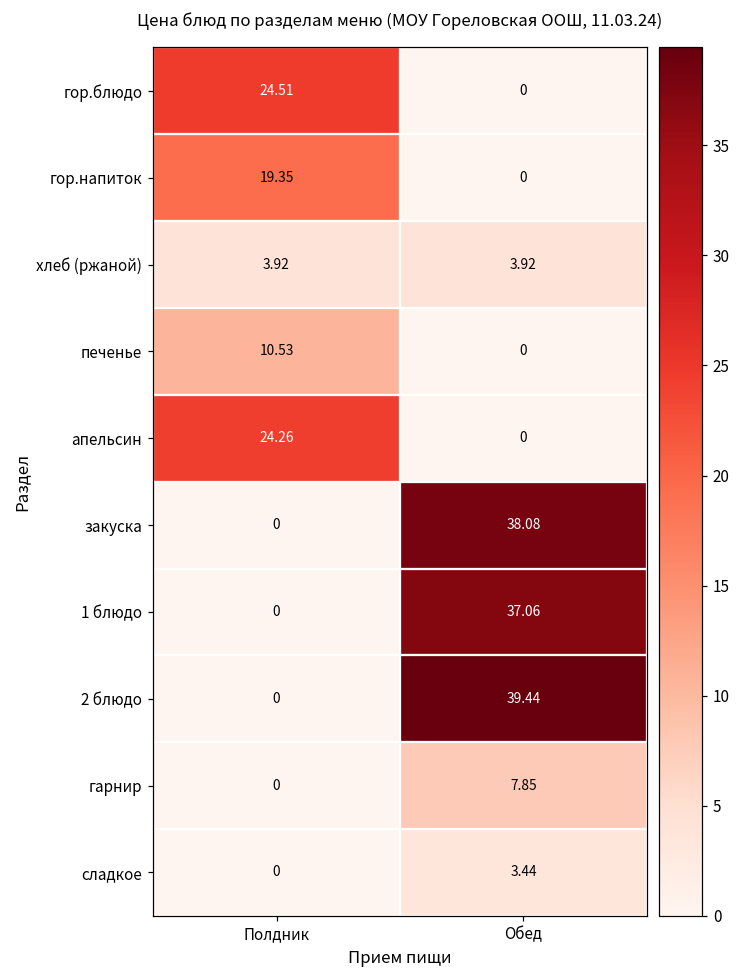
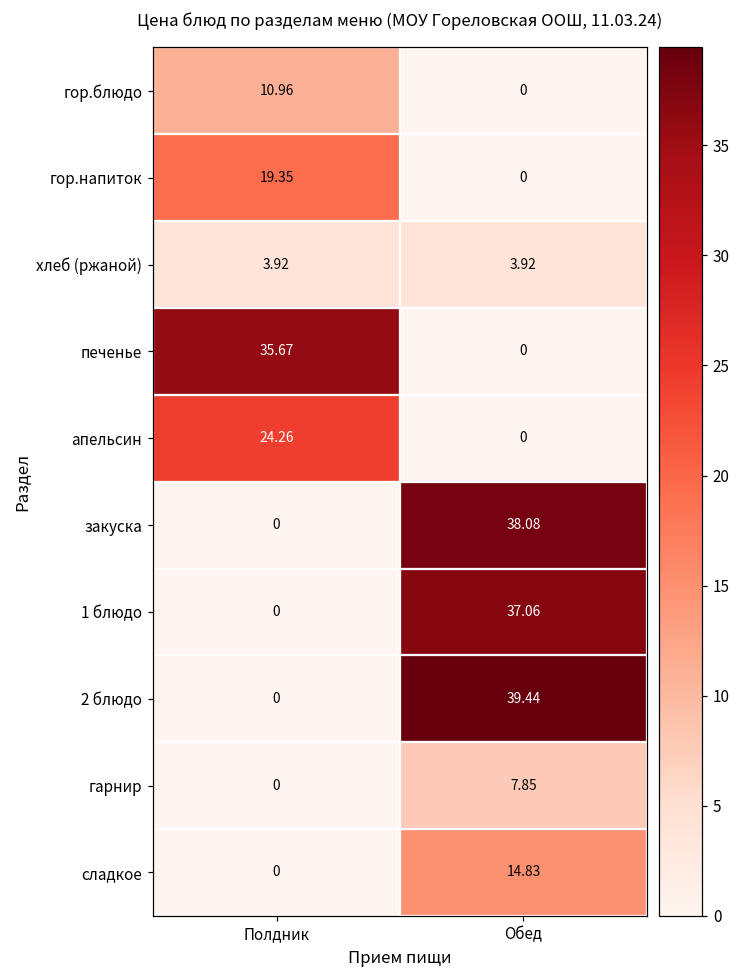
  {
    "гор.блюдо": {
-     "Полдник": 24.51,
+     "Полдник": 10.96,
      "Обед": 0
    },
    "гор.напиток": {
      "Полдник": 19.35,
      "Обед": 0
    },
    "хлеб (ржаной)": {
      "Полдник": 3.92,
      "Обед": 3.92
    },
    "печенье": {
-     "Полдник": 10.53,
+     "Полдник": 35.67,
      "Обед": 0
    },
    "апельсин": {
      "Полдник": 24.26,
      "Обед": 0
    },
    "закуска": {
      "Полдник": 0,
      "Обед": 38.08
    },
    "1 блюдо": {
      "Полдник": 0,
      "Обед": 37.06
    },
    "2 блюдо": {
      "Полдник": 0,
      "Обед": 39.44
    },
    "гарнир": {
      "Полдник": 0,
      "Обед": 7.85
    },
    "сладкое": {
      "Полдник": 0,
-     "Обед": 3.44
+     "Обед": 14.83
    }
  }
